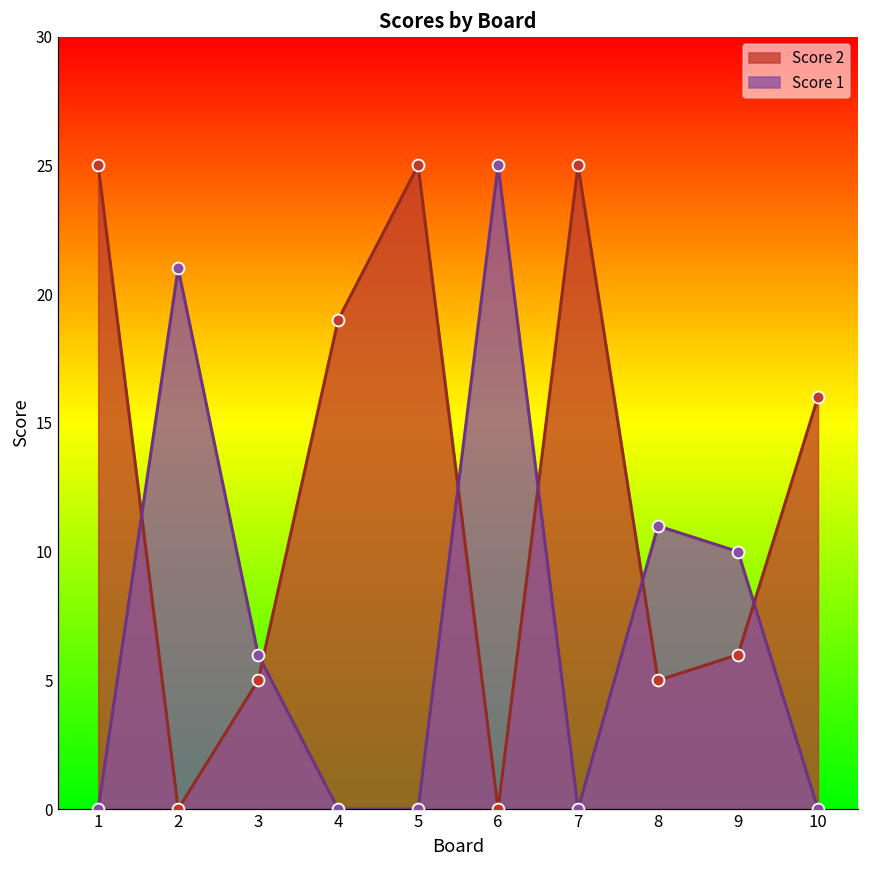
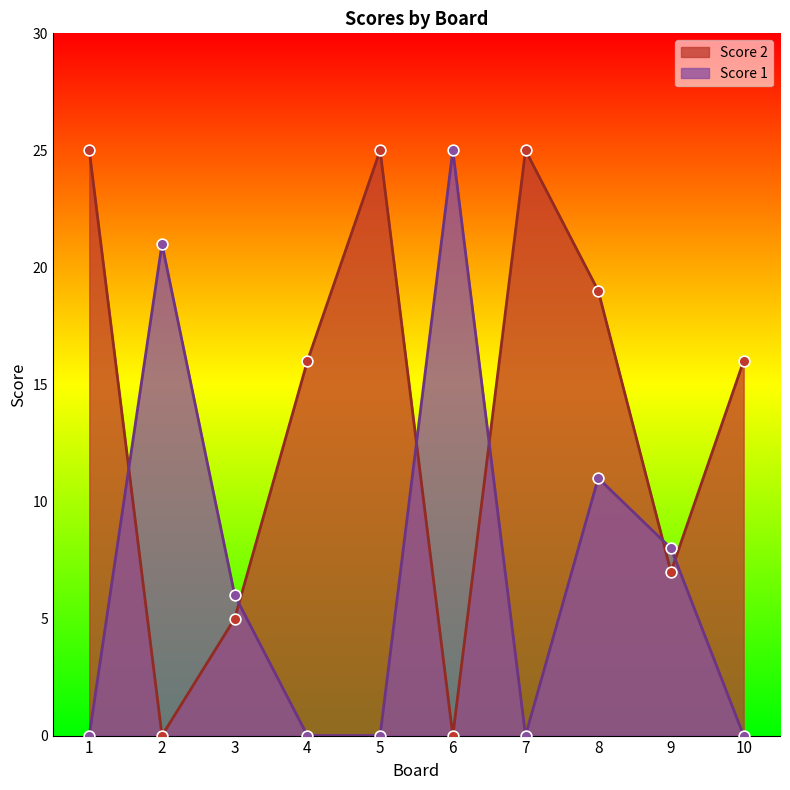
  {
    "Score 2": {
      "1": 25,
      "2": 0,
      "3": 5,
-     "4": 19,
+     "4": 16,
      "5": 25,
      "6": 0,
      "7": 25,
-     "8": 5,
-     "9": 6,
+     "8": 19,
+     "9": 7,
      "10": 16
    },
    "Score 1": {
      "1": 0,
      "2": 21,
      "3": 6,
      "4": 0,
      "5": 0,
      "6": 25,
      "7": 0,
      "8": 11,
-     "9": 10,
+     "9": 8,
      "10": 0
    }
  }
